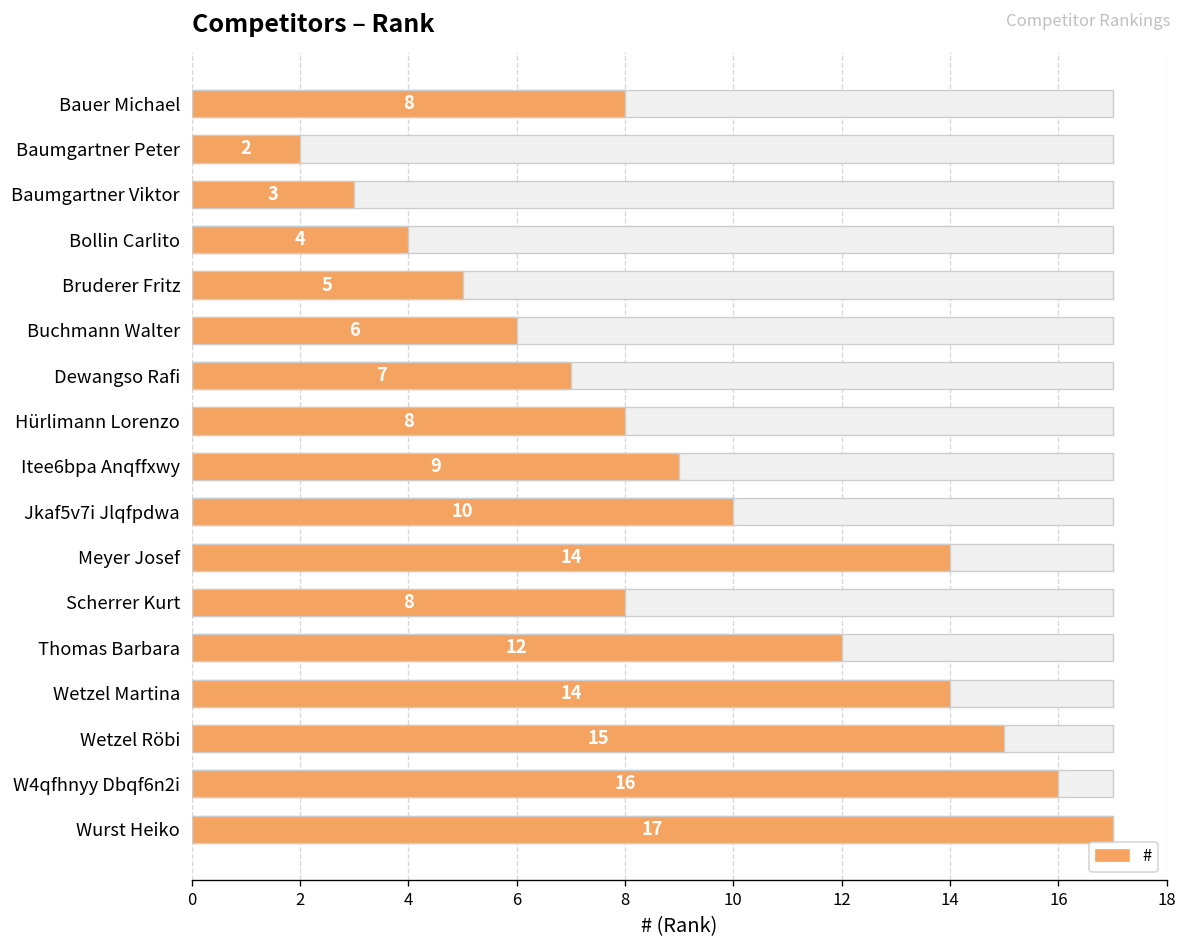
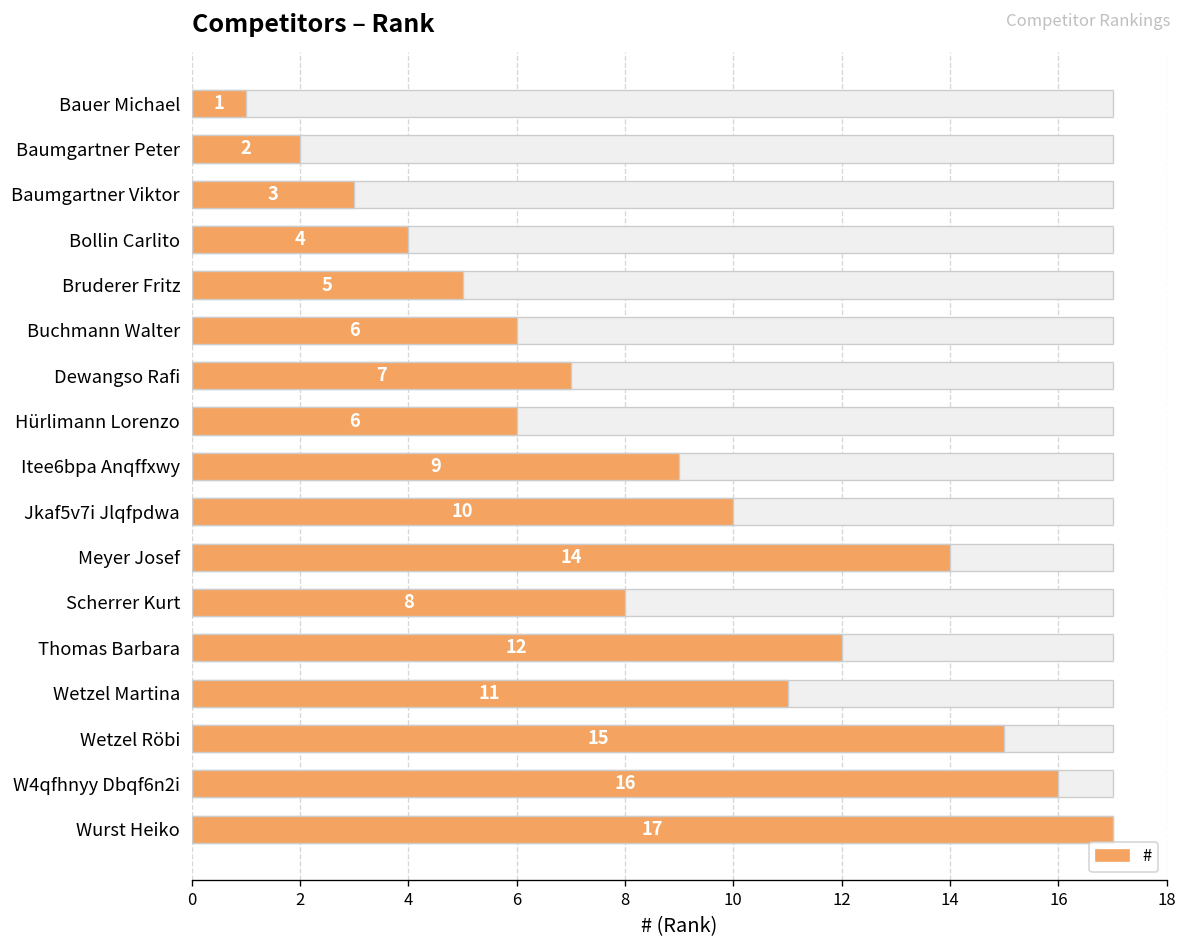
  {
    "#": {
-     "Bauer Michael": 8,
-     "Hürlimann Lorenzo": 8,
-     "Wetzel Martina": 14,
+     "Bauer Michael": 1,
+     "Hürlimann Lorenzo": 6,
+     "Wetzel Martina": 11,
      "Wurst Heiko": 17
    }
  }
